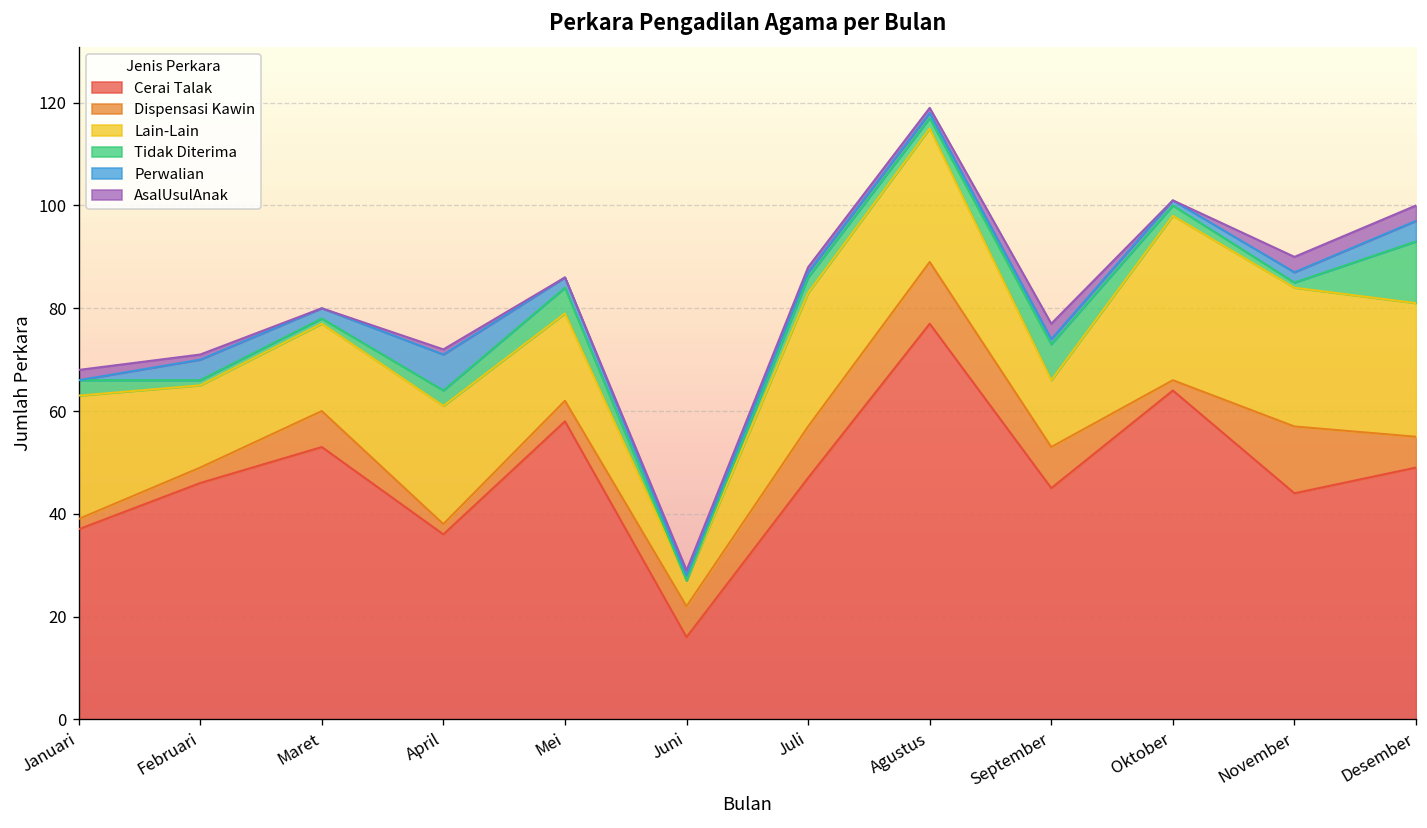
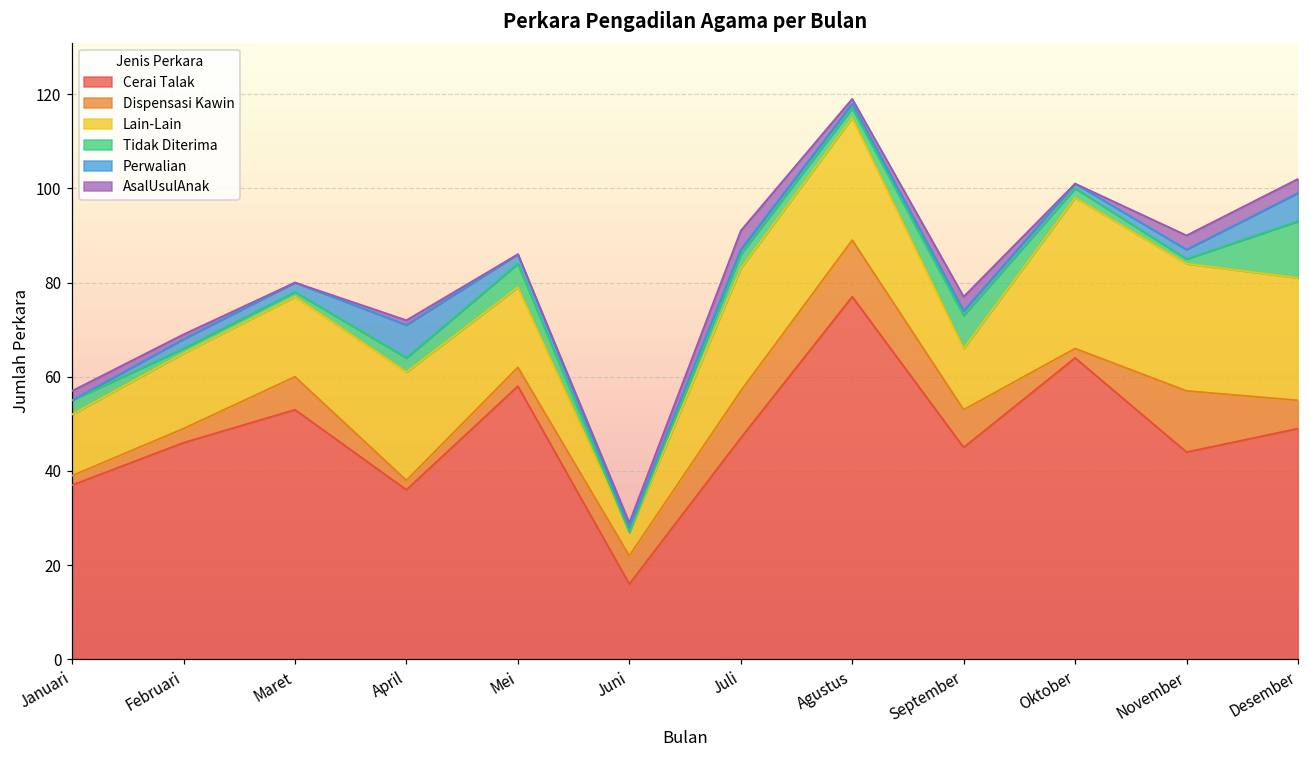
  {
    "Lain-Lain": {
-     "Januari": 24,
+     "Januari": 13,
      "Februari": 16,
      "Maret": 17,
      "April": 23,
      "Mei": 17,
      "Juli": 26,
      "Agustus": 26,
      "September": 13,
      "Oktober": 32,
      "November": 27,
      "Desember": 26
    },
    "Tidak Diterima": {
      "Februari": 1,
      "Maret": 1,
      "April": 3,
      "Mei": 5,
      "Juli": 3,
      "Agustus": 2,
      "September": 7,
      "Oktober": 2,
      "November": 1,
      "Desember": 12
    },
    "Perwalian": {
-     "Februari": 4,
+     "Februari": 2,
      "April": 7,
      "Juni": 1,
      "Juli": 1,
      "Agustus": 1,
      "September": 1,
      "November": 2,
-     "Desember": 4
+     "Desember": 6
    },
    "AsalUsulAnak": {
      "Januari": 2,
      "Februari": 1,
      "April": 1,
      "Juni": 1,
-     "Juli": 1,
+     "Juli": 4,
      "Agustus": 1,
      "September": 3,
      "November": 3,
      "Desember": 3
    }
  }
